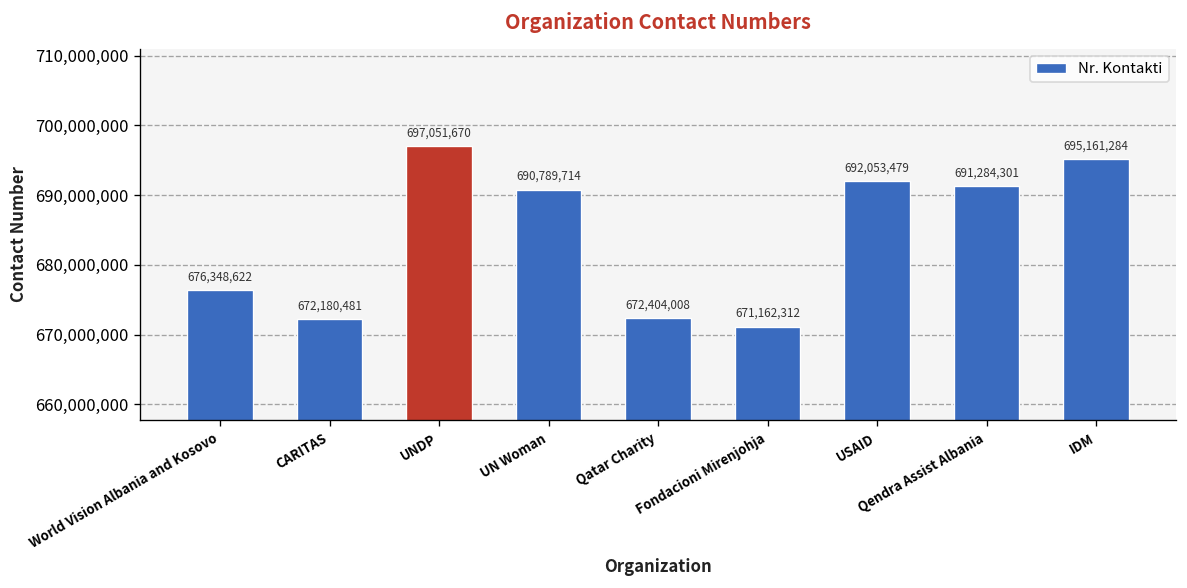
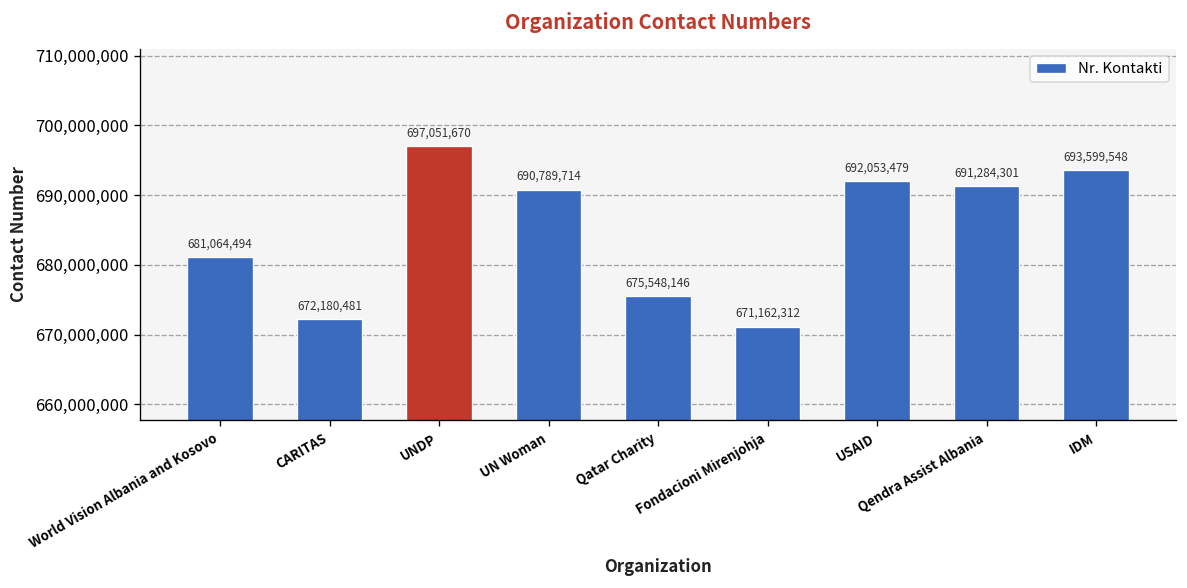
  {
-   "World Vision Albania and Kosovo": "676,348,622",
+   "World Vision Albania and Kosovo": "681,064,494",
    "CARITAS": "672,180,481",
    "UNDP": "697,051,670",
    "UN Woman": "690,789,714",
-   "Qatar Charity": "672,404,008",
+   "Qatar Charity": "675,548,146",
    "Fondacioni Mirenjohja": "671,162,312",
    "USAID": "692,053,479",
    "Qendra Assist Albania": "691,284,301",
-   "IDM": "695,161,284"
+   "IDM": "693,599,548"
  }
